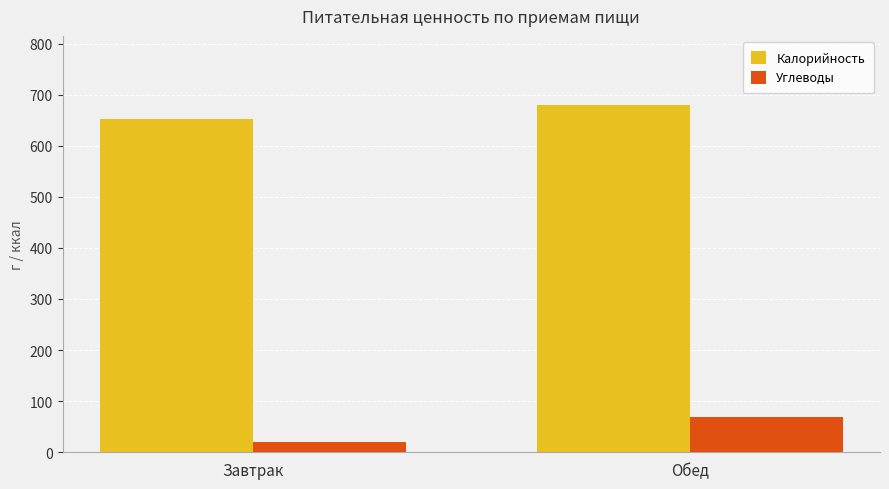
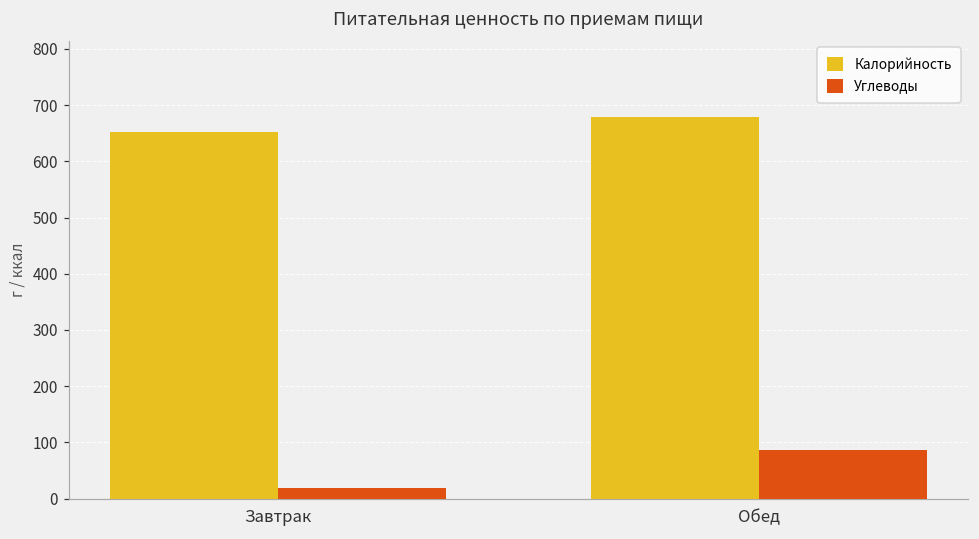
  {
    "Калорийность": {
      "Завтрак": 650,
      "Обед": 680
    },
    "Углеводы": {
      "Завтрак": 20,
-     "Обед": 70
+     "Обед": 90
    }
  }
